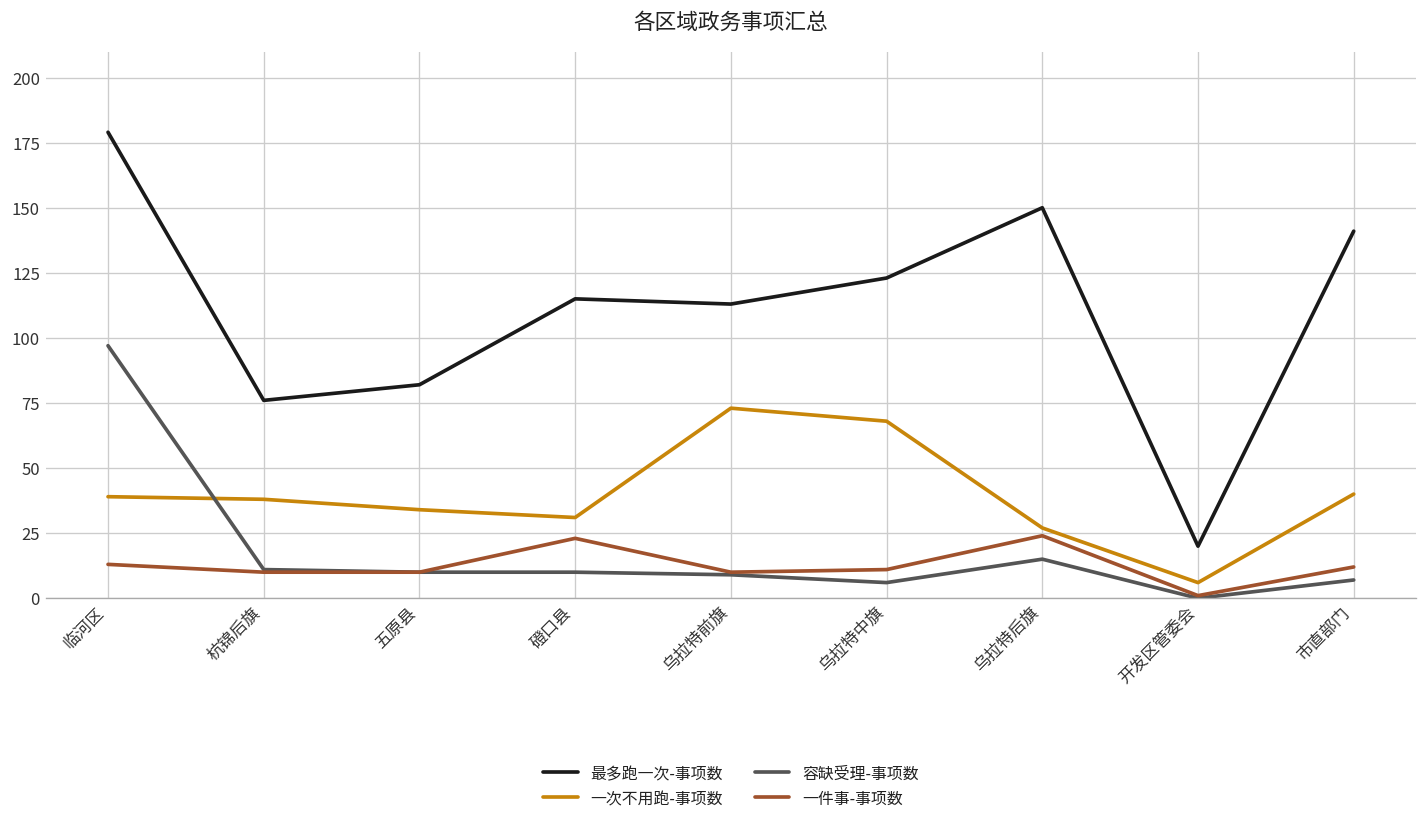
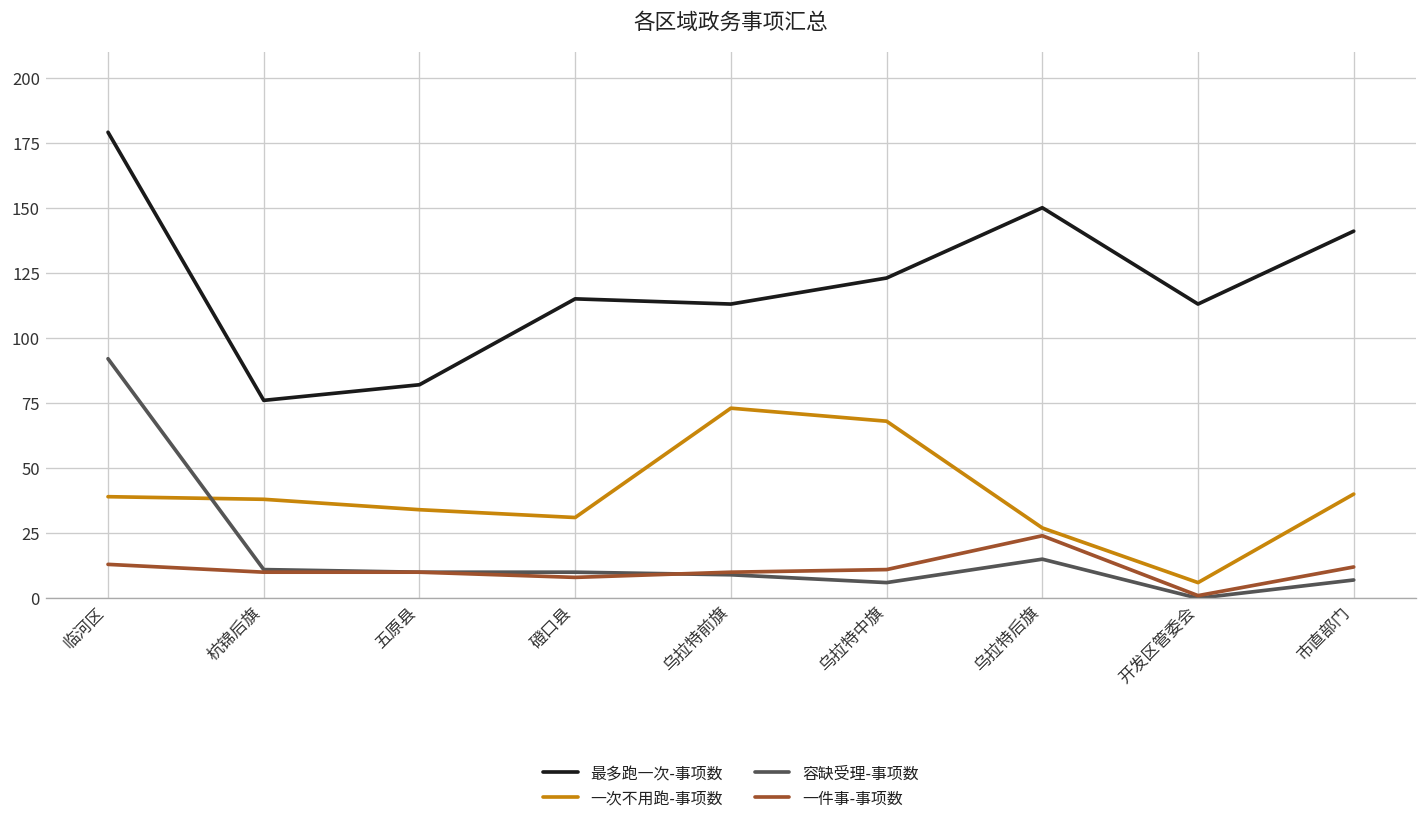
  {
    "最多跑一次-事项数": {
      "临河区": 179,
      "杭锦后旗": 76,
      "五原县": 82,
      "磴口县": 115,
      "乌拉特前旗": 113,
      "乌拉特中旗": 123,
      "乌拉特后旗": 150,
-     "开发区管委会": 20,
+     "开发区管委会": 113,
      "市直部门": 141
    },
    "一次不用跑-事项数": {
      "临河区": 39,
      "杭锦后旗": 38,
      "五原县": 34,
      "磴口县": 31,
      "乌拉特前旗": 73,
      "乌拉特中旗": 68,
      "乌拉特后旗": 27,
      "开发区管委会": 6,
      "市直部门": 40
    },
    "容缺受理-事项数": {
-     "临河区": 97,
+     "临河区": 92,
      "磴口县": 10,
      "乌拉特中旗": 6,
      "乌拉特后旗": 15,
      "市直部门": 7
    },
    "一件事-事项数": {
      "临河区": 13,
-     "磴口县": 23,
+     "磴口县": 8,
      "乌拉特中旗": 11,
      "乌拉特后旗": 24,
      "市直部门": 12
    }
  }
